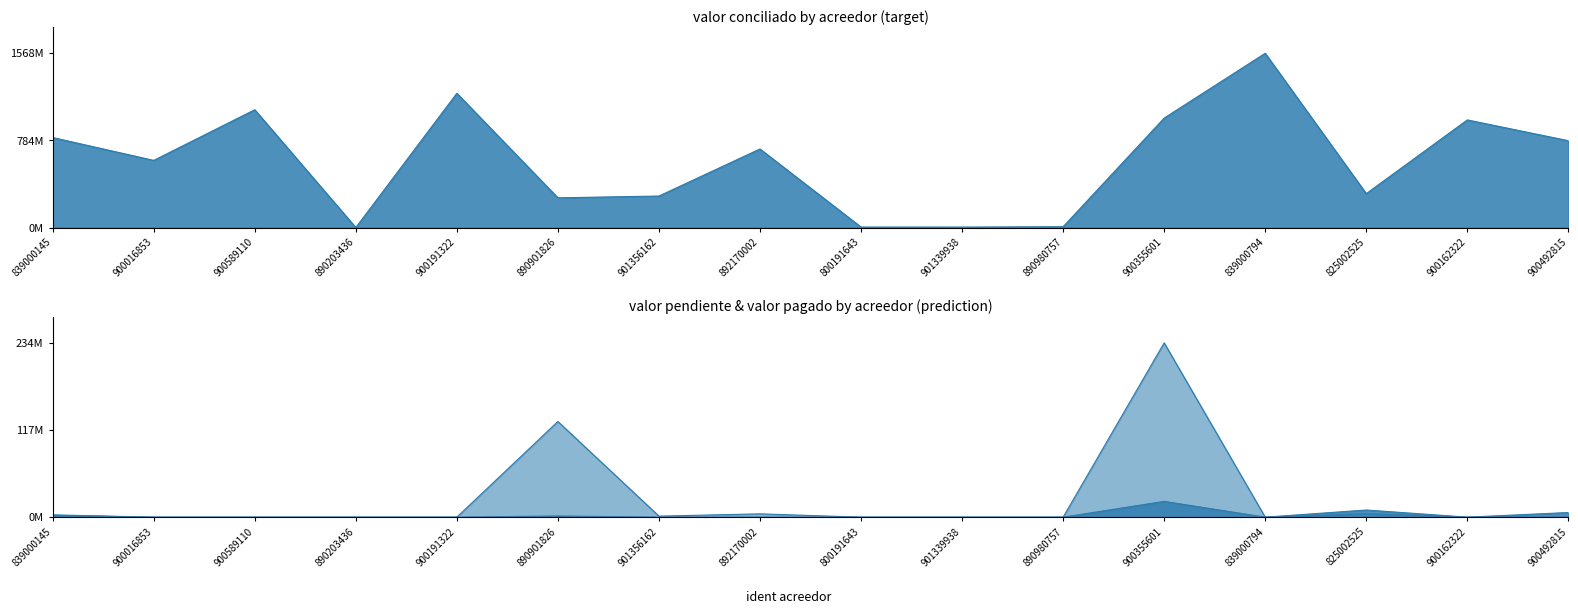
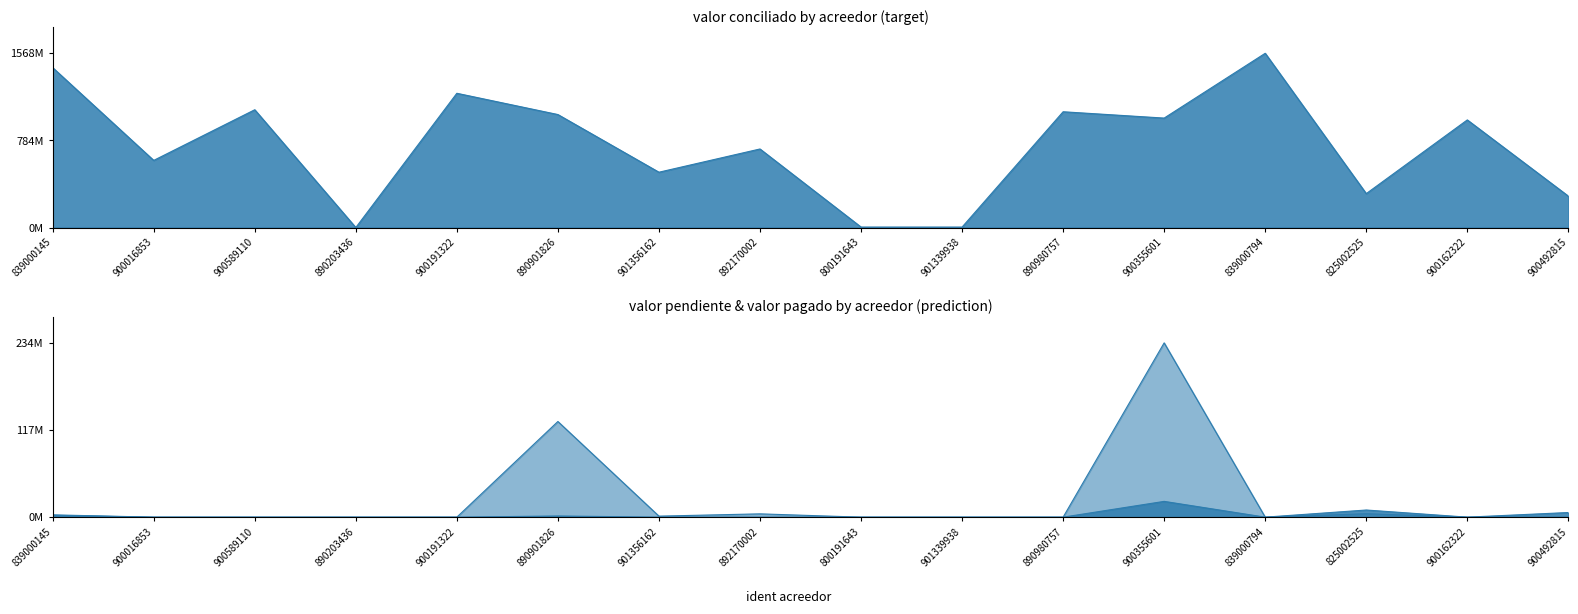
  {
    "valor conciliado by acreedor (target)": {
-     "839000145": 810000000,
+     "839000145": 1440000000,
      "900016853": 600000000,
      "900589110": 1060000000,
      "890203436": 0,
      "900191322": 1210000000,
-     "890901826": 270000000,
-     "901356162": 280000000,
+     "890901826": 1020000000,
+     "901356162": 500000000,
      "892170002": 710000000,
      "800191643": 0,
      "901339938": 0,
-     "890980757": 10000000,
+     "890980757": 1040000000,
      "900355601": 990000000,
      "839000794": 1570000000,
      "825002525": 310000000,
      "900162322": 970000000,
-     "900492815": 780000000
+     "900492815": 280000000
    }
  }
